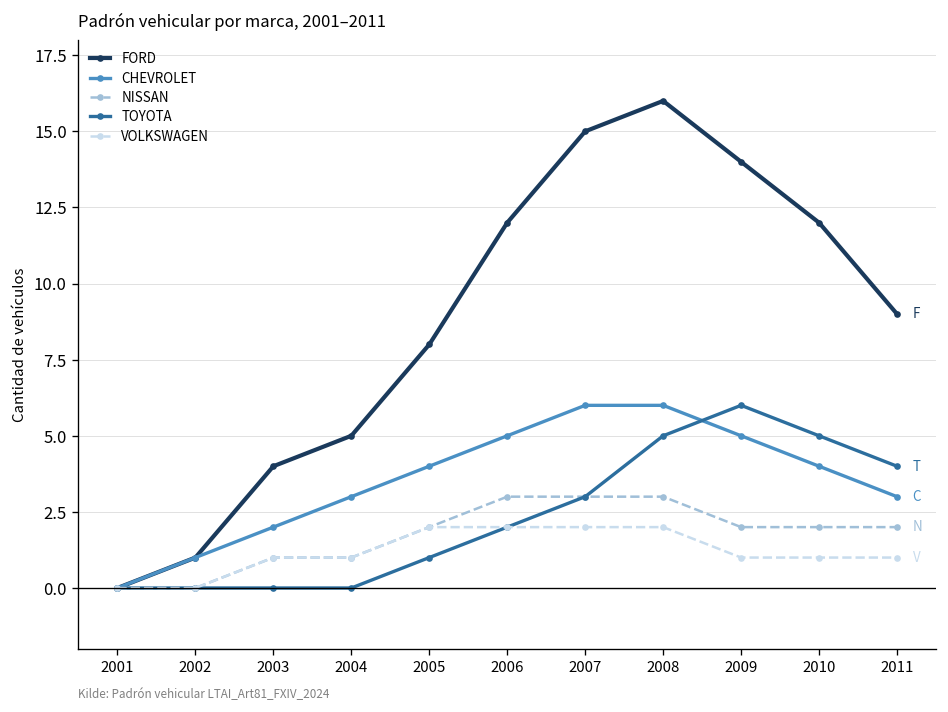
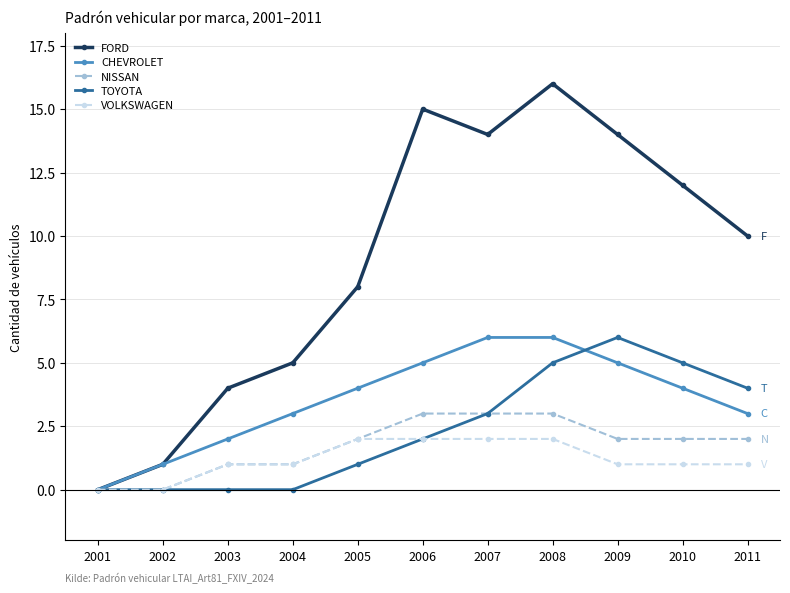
  {
    "FORD": {
      "2003": 4,
      "2004": 5,
      "2005": 8,
-     "2006": 12,
-     "2007": 15,
+     "2006": 15,
+     "2007": 14,
      "2008": 16,
      "2009": 14,
      "2010": 12,
-     "2011": 9
+     "2011": 10
    }
  }
